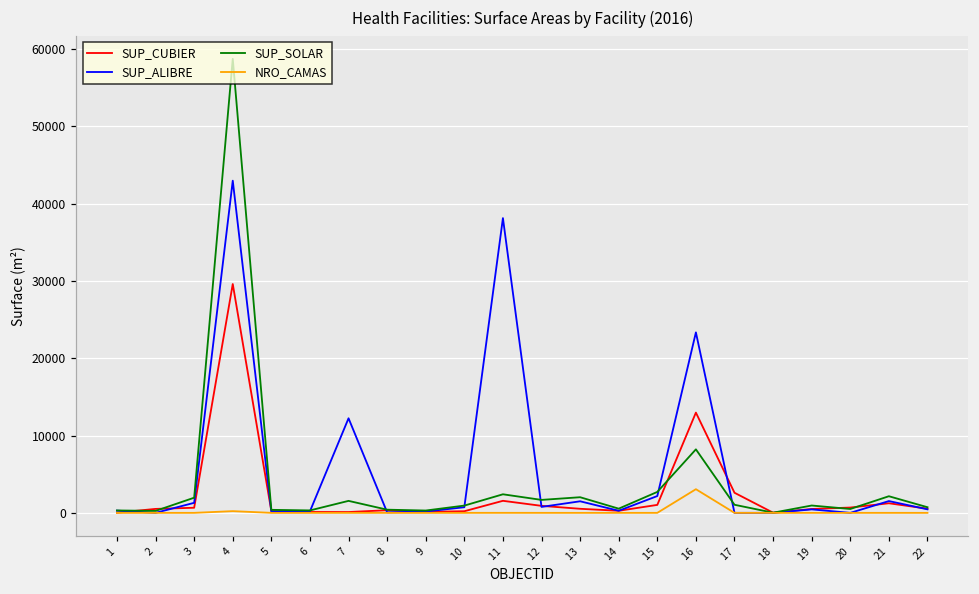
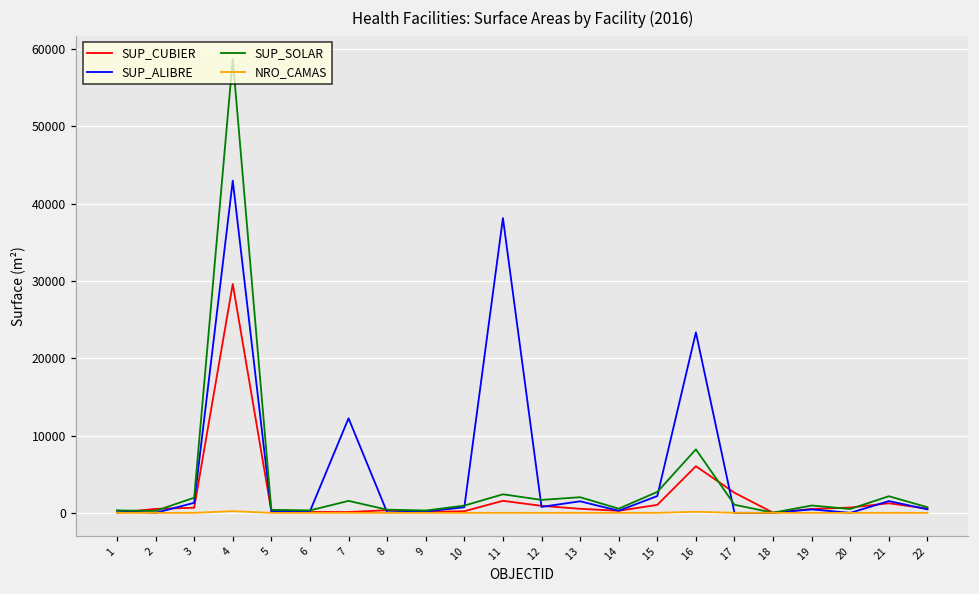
  {
    "SUP_CUBIER": {
      "3": 1000,
      "4": 30000,
      "11": 2000,
      "13": 1000,
      "15": 1000,
-     "16": 13000,
+     "16": 6000,
      "17": 3000
    },
    "SUP_ALIBRE": {
      "3": 1000,
      "4": 43000,
      "7": 12000,
      "11": 38000,
      "13": 1000,
      "15": 2000,
      "16": 23000
    },
    "SUP_SOLAR": {
      "3": 2000,
      "7": 2000,
      "11": 2000,
      "12": 2000,
      "13": 2000,
      "15": 3000,
      "16": 8000,
      "17": 1000,
      "19": 1000,
      "21": 2000
    },
    "NRO_CAMAS": {
      "3": 0,
      "4": 0,
      "11": 0,
      "12": 0,
      "13": 0,
      "15": 0,
-     "16": 3000,
+     "16": 0,
      "19": 0,
      "21": 0,
      "22": 0
    }
  }
